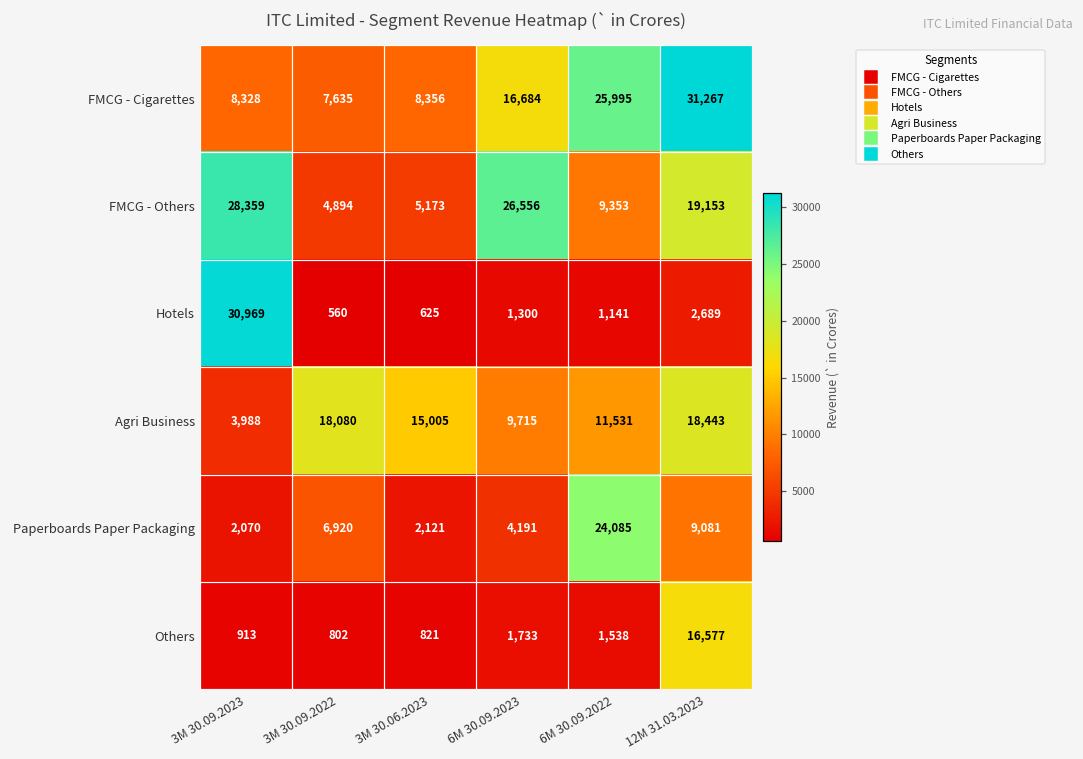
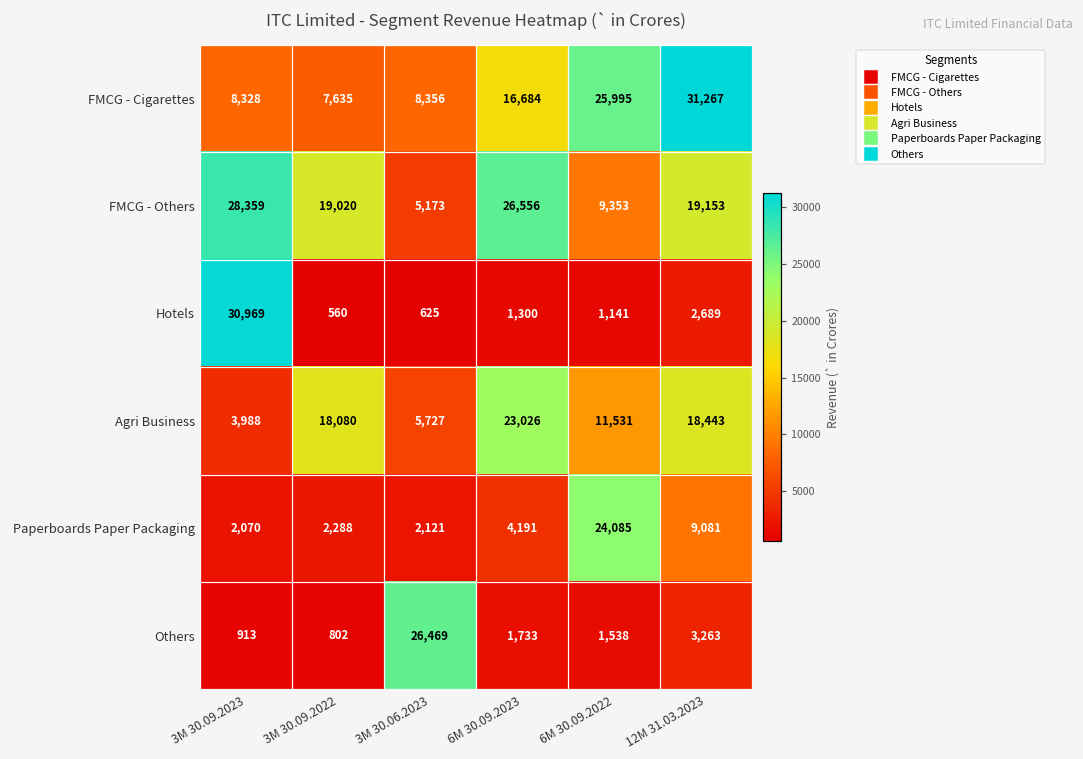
  {
    "FMCG - Cigarettes": {
      "3M 30.09.2023": "8,328",
      "3M 30.09.2022": "7,635",
      "3M 30.06.2023": "8,356",
      "6M 30.09.2023": "16,684",
      "6M 30.09.2022": "25,995",
      "12M 31.03.2023": "31,267"
    },
    "FMCG - Others": {
      "3M 30.09.2023": "28,359",
-     "3M 30.09.2022": "4,894",
+     "3M 30.09.2022": "19,020",
      "3M 30.06.2023": "5,173",
      "6M 30.09.2023": "26,556",
      "6M 30.09.2022": "9,353",
      "12M 31.03.2023": "19,153"
    },
    "Hotels": {
      "3M 30.09.2023": "30,969",
      "3M 30.09.2022": "560",
      "3M 30.06.2023": "625",
      "6M 30.09.2023": "1,300",
      "6M 30.09.2022": "1,141",
      "12M 31.03.2023": "2,689"
    },
    "Agri Business": {
      "3M 30.09.2023": "3,988",
      "3M 30.09.2022": "18,080",
-     "3M 30.06.2023": "15,005",
-     "6M 30.09.2023": "9,715",
+     "3M 30.06.2023": "5,727",
+     "6M 30.09.2023": "23,026",
      "6M 30.09.2022": "11,531",
      "12M 31.03.2023": "18,443"
    },
    "Paperboards Paper Packaging": {
      "3M 30.09.2023": "2,070",
-     "3M 30.09.2022": "6,920",
+     "3M 30.09.2022": "2,288",
      "3M 30.06.2023": "2,121",
      "6M 30.09.2023": "4,191",
      "6M 30.09.2022": "24,085",
      "12M 31.03.2023": "9,081"
    },
    "Others": {
      "3M 30.09.2023": "913",
      "3M 30.09.2022": "802",
-     "3M 30.06.2023": "821",
+     "3M 30.06.2023": "26,469",
      "6M 30.09.2023": "1,733",
      "6M 30.09.2022": "1,538",
-     "12M 31.03.2023": "16,577"
+     "12M 31.03.2023": "3,263"
    }
  }
